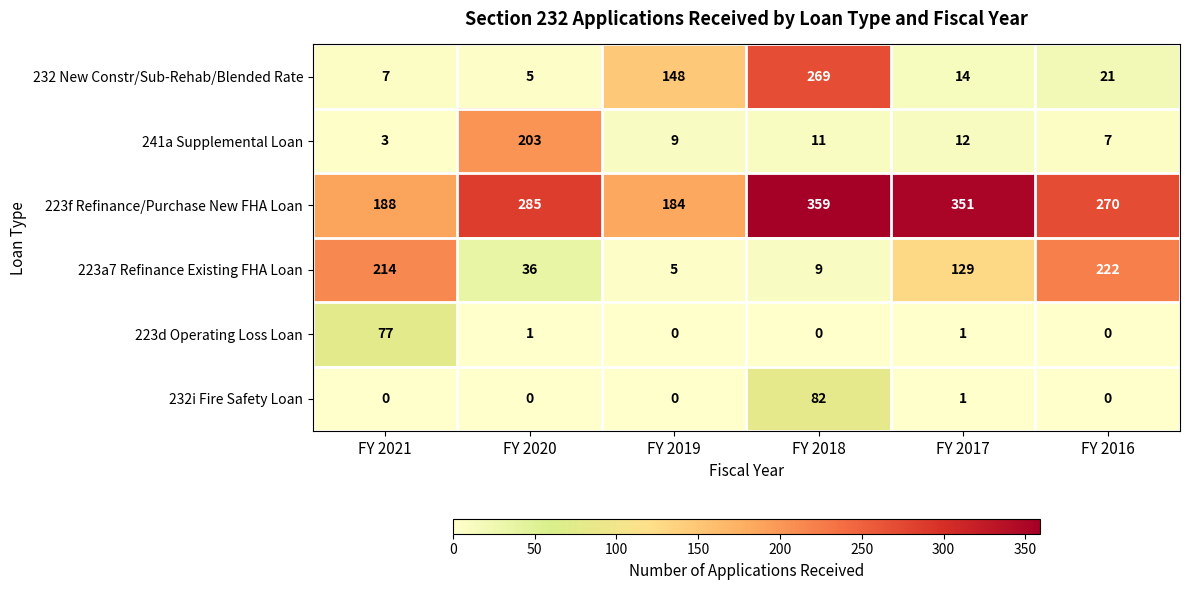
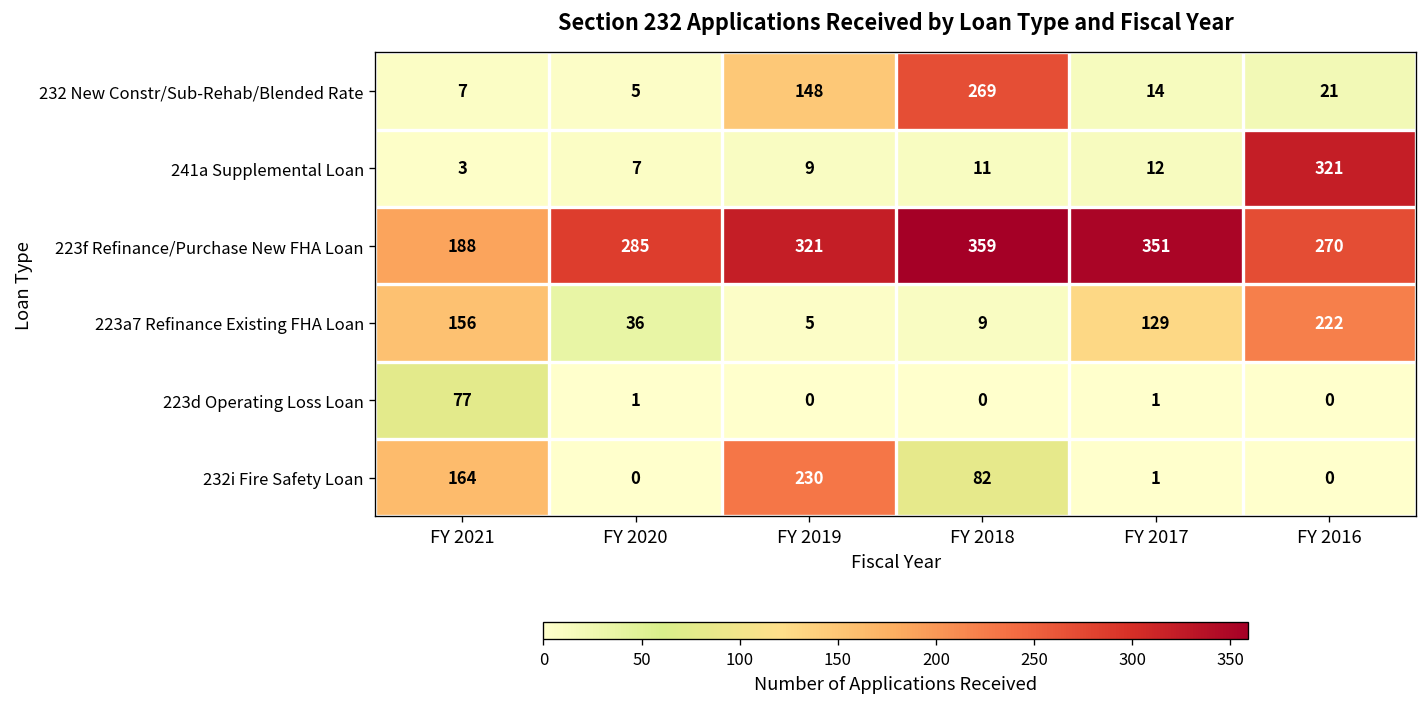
  {
    "232 New Constr/Sub-Rehab/Blended Rate": {
      "FY 2021": 7,
      "FY 2020": 5,
      "FY 2019": 148,
      "FY 2018": 269,
      "FY 2017": 14,
      "FY 2016": 21
    },
    "241a Supplemental Loan": {
      "FY 2021": 3,
-     "FY 2020": 203,
+     "FY 2020": 7,
      "FY 2019": 9,
      "FY 2018": 11,
      "FY 2017": 12,
-     "FY 2016": 7
+     "FY 2016": 321
    },
    "223f Refinance/Purchase New FHA Loan": {
      "FY 2021": 188,
      "FY 2020": 285,
-     "FY 2019": 184,
+     "FY 2019": 321,
      "FY 2018": 359,
      "FY 2017": 351,
      "FY 2016": 270
    },
    "223a7 Refinance Existing FHA Loan": {
-     "FY 2021": 214,
+     "FY 2021": 156,
      "FY 2020": 36,
      "FY 2019": 5,
      "FY 2018": 9,
      "FY 2017": 129,
      "FY 2016": 222
    },
    "223d Operating Loss Loan": {
      "FY 2021": 77,
      "FY 2020": 1,
      "FY 2019": 0,
      "FY 2018": 0,
      "FY 2017": 1,
      "FY 2016": 0
    },
    "232i Fire Safety Loan": {
-     "FY 2021": 0,
+     "FY 2021": 164,
      "FY 2020": 0,
-     "FY 2019": 0,
+     "FY 2019": 230,
      "FY 2018": 82,
      "FY 2017": 1,
      "FY 2016": 0
    }
  }
